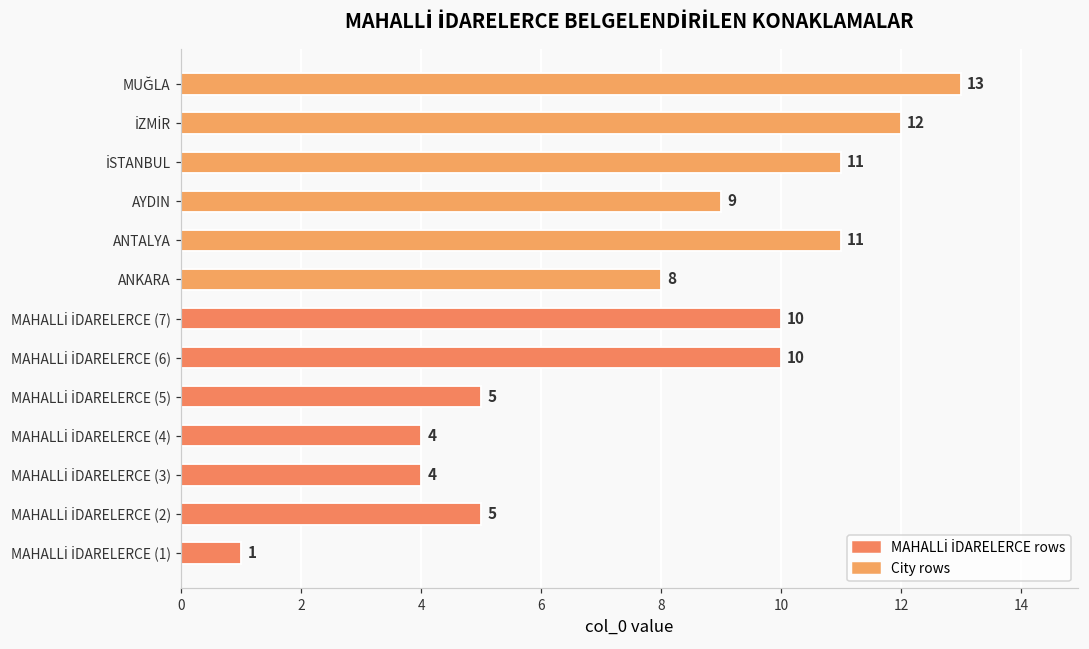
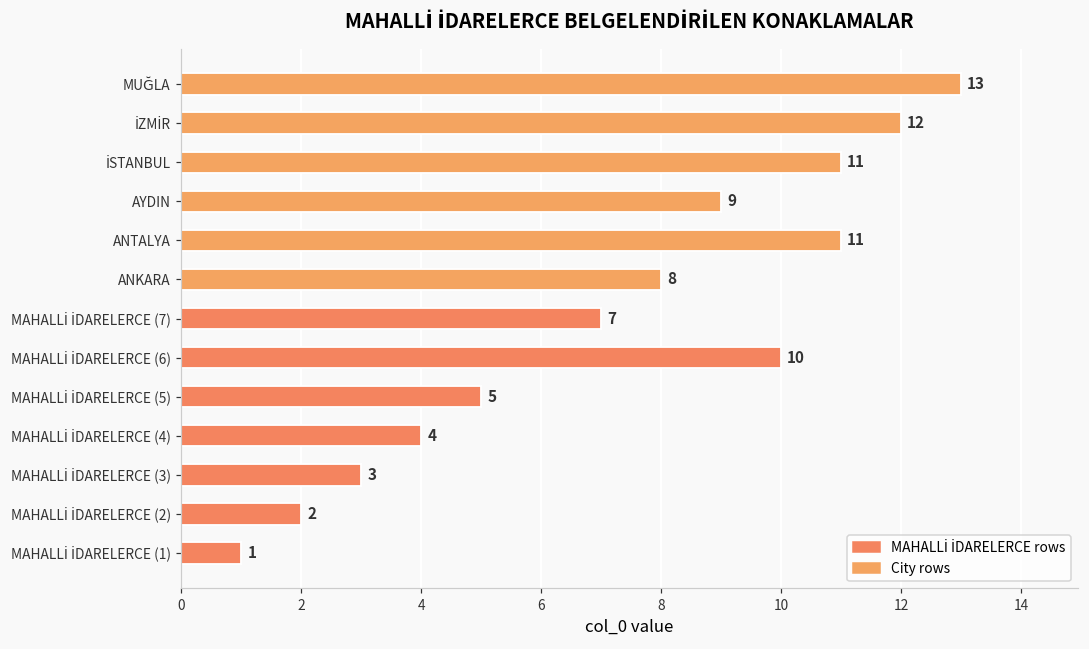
  {
    "MUĞLA": 13,
    "İZMİR": 12,
    "İSTANBUL": 11,
    "AYDIN": 9,
    "ANTALYA": 11,
    "ANKARA": 8,
-   "MAHALLİ İDARELERCE (7)": 10,
+   "MAHALLİ İDARELERCE (7)": 7,
    "MAHALLİ İDARELERCE (6)": 10,
    "MAHALLİ İDARELERCE (5)": 5,
    "MAHALLİ İDARELERCE (4)": 4,
-   "MAHALLİ İDARELERCE (3)": 4,
-   "MAHALLİ İDARELERCE (2)": 5,
+   "MAHALLİ İDARELERCE (3)": 3,
+   "MAHALLİ İDARELERCE (2)": 2,
    "MAHALLİ İDARELERCE (1)": 1
  }
